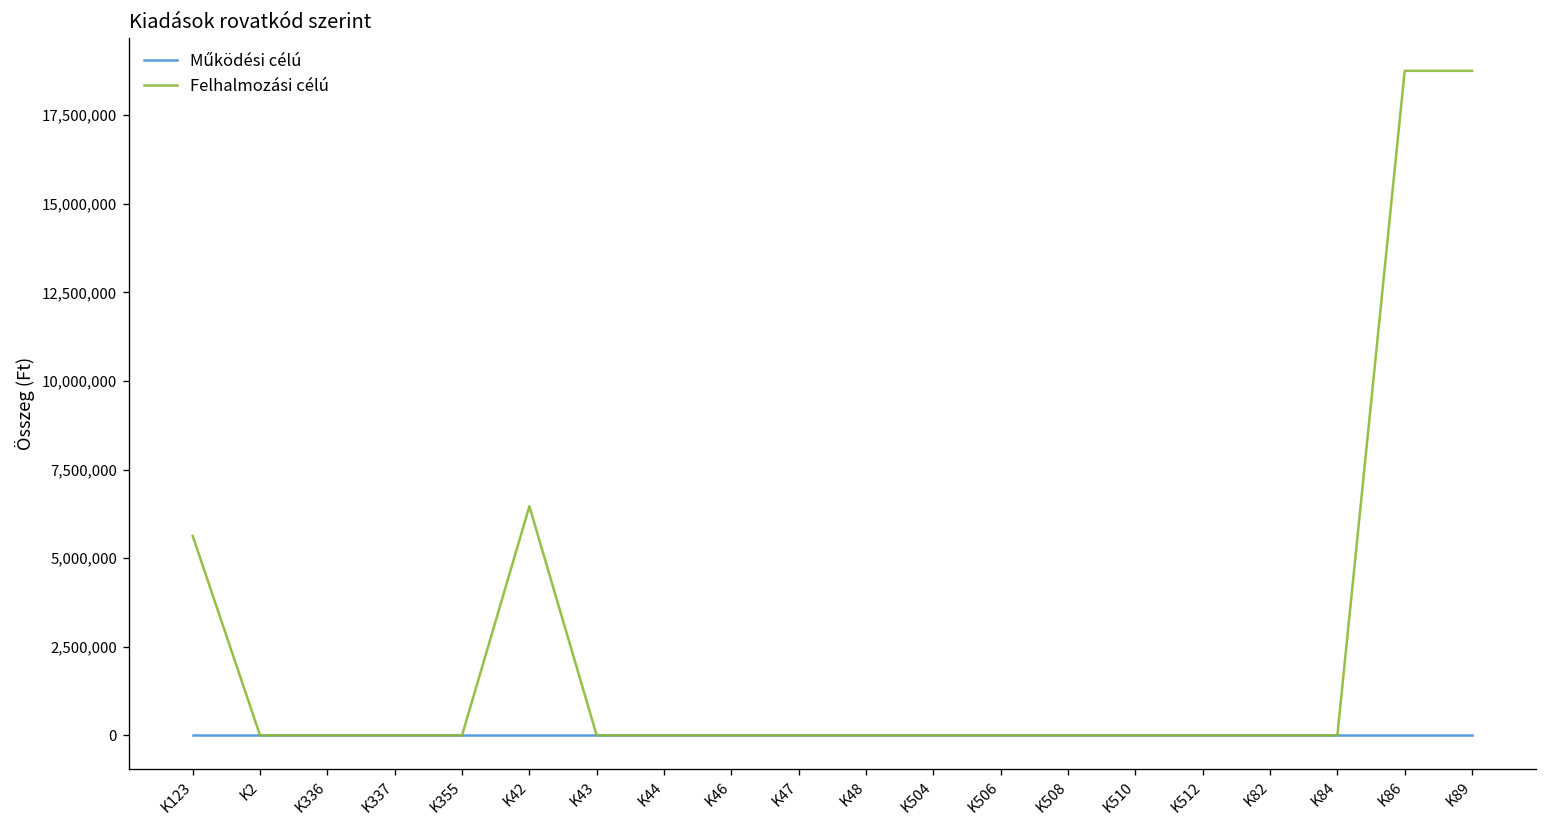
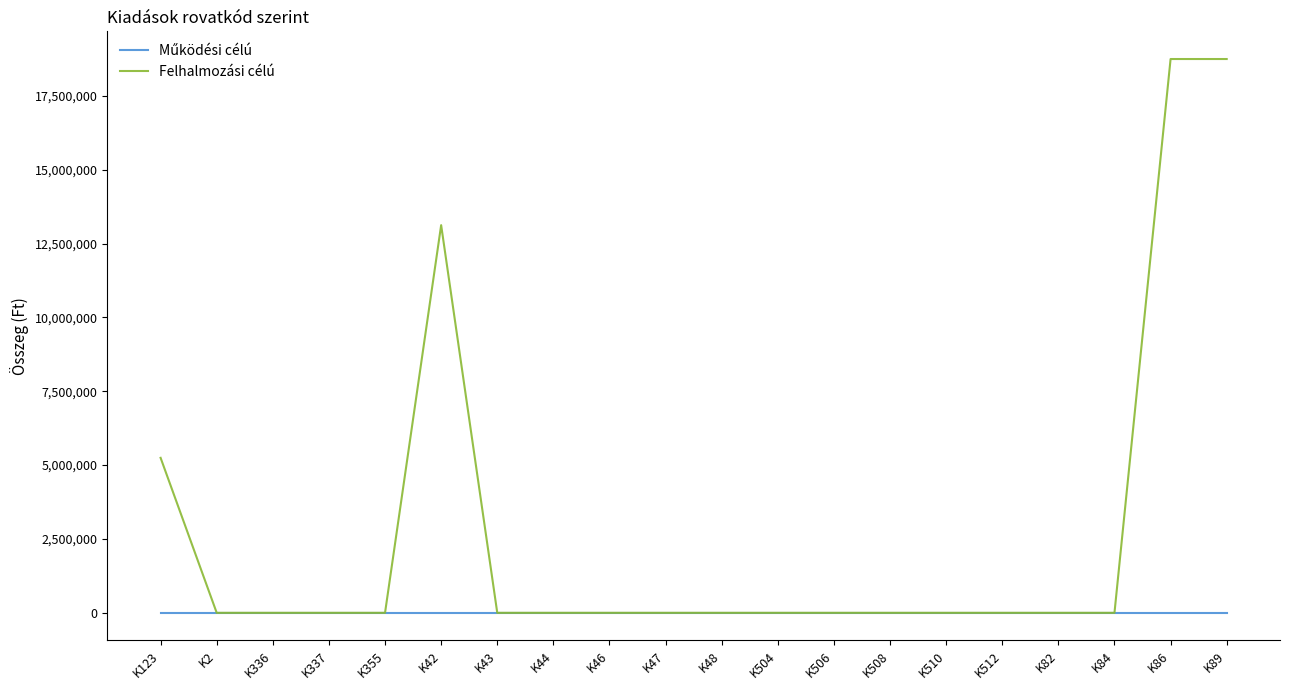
  {
    "Működési célú": {
      "K123": "0",
      "K42": "0",
      "K86": "0",
      "K89": "0"
    },
    "Felhalmozási célú": {
-     "K123": "5,600,000",
-     "K42": "6,500,000",
+     "K123": "5,200,000",
+     "K42": "13,100,000",
      "K86": "18,800,000",
      "K89": "18,800,000"
    }
  }
